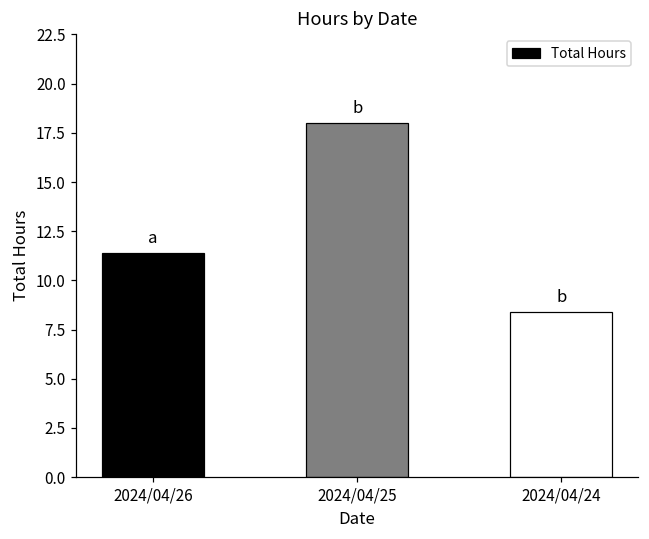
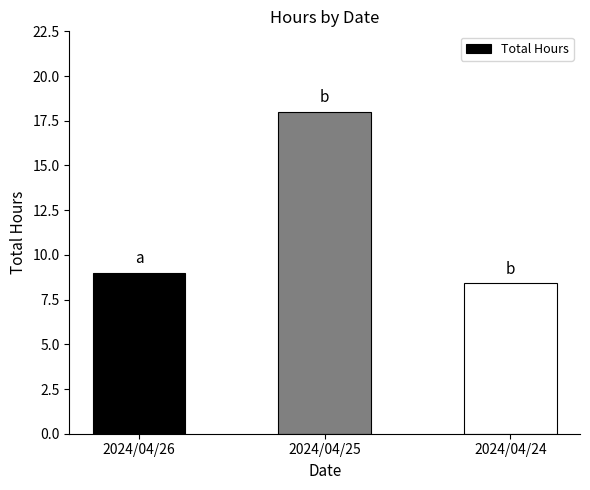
  {
-   "2024/04/26": 11.4,
+   "2024/04/26": 9.0,
    "2024/04/25": 18.0,
    "2024/04/24": 8.4
  }
